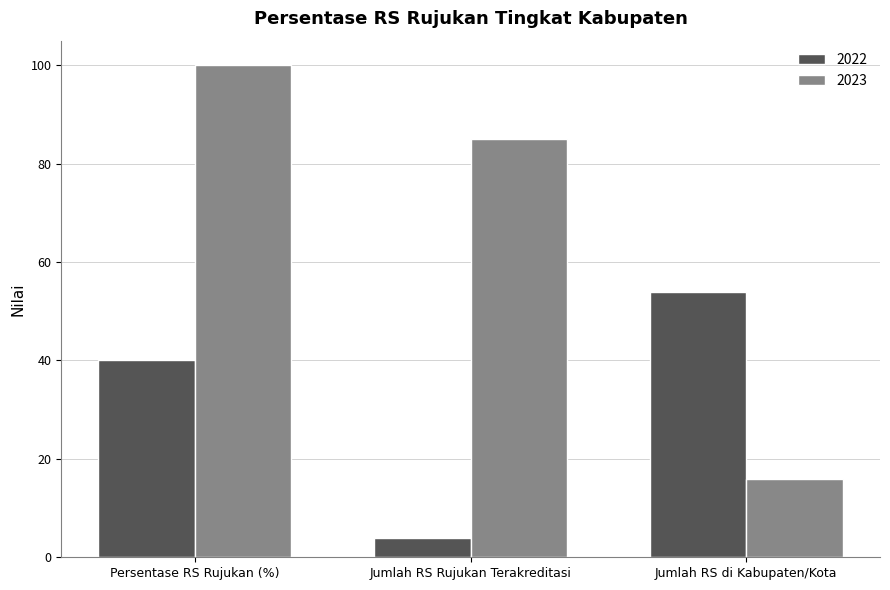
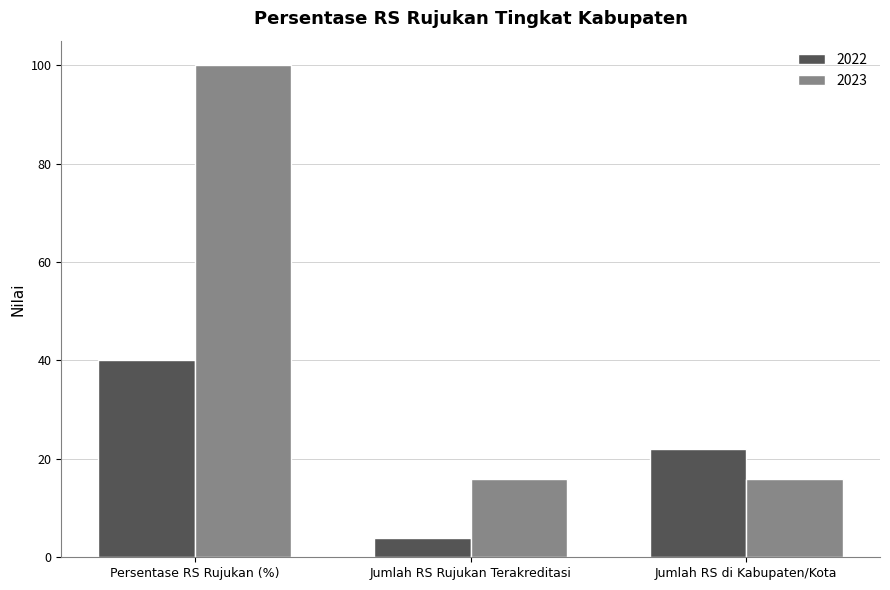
  {
    "2022": {
      "Persentase RS Rujukan (%)": 40,
      "Jumlah RS Rujukan Terakreditasi": 4,
-     "Jumlah RS di Kabupaten/Kota": 54
+     "Jumlah RS di Kabupaten/Kota": 22
    },
    "2023": {
      "Persentase RS Rujukan (%)": 100,
-     "Jumlah RS Rujukan Terakreditasi": 85,
+     "Jumlah RS Rujukan Terakreditasi": 16,
      "Jumlah RS di Kabupaten/Kota": 16
    }
  }
